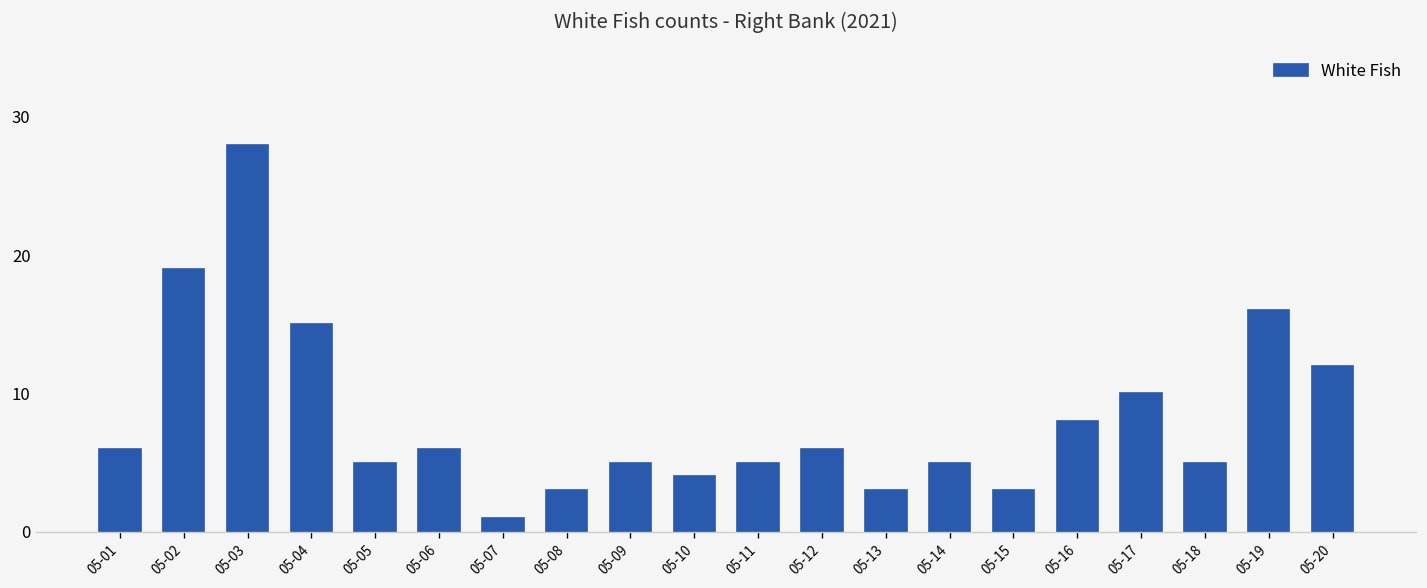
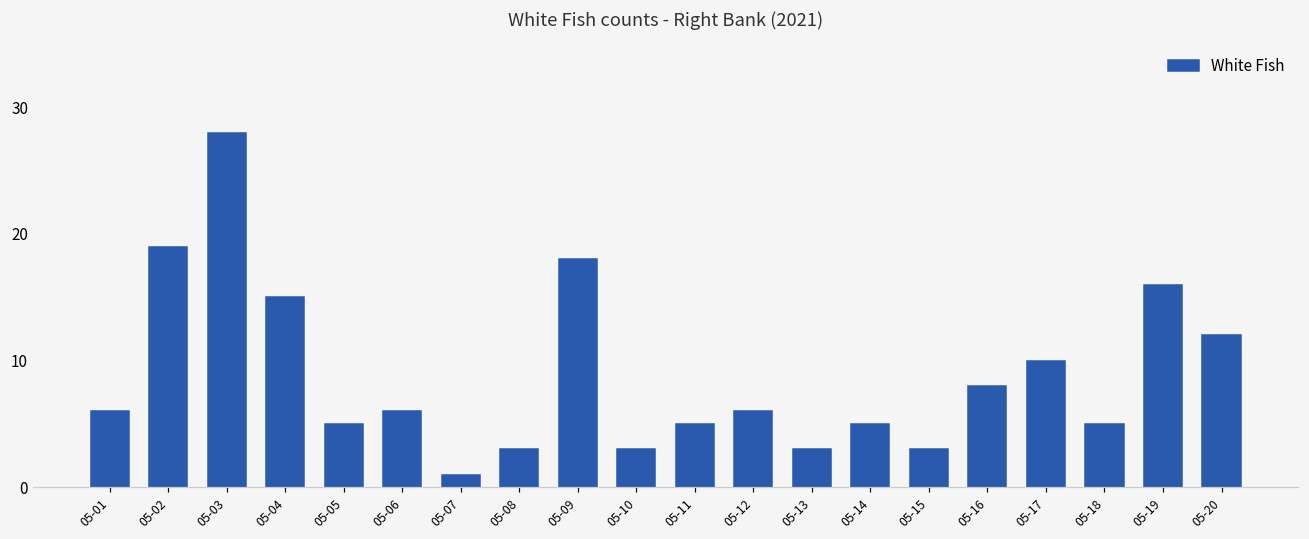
  {
    "05-01": 6,
    "05-02": 19,
    "05-03": 28,
    "05-04": 15,
    "05-05": 5,
    "05-06": 6,
    "05-07": 1,
    "05-08": 3,
-   "05-09": 5,
-   "05-10": 4,
+   "05-09": 18,
+   "05-10": 3,
    "05-11": 5,
    "05-12": 6,
    "05-13": 3,
    "05-14": 5,
    "05-15": 3,
    "05-16": 8,
    "05-17": 10,
    "05-18": 5,
    "05-19": 16,
    "05-20": 12
  }
